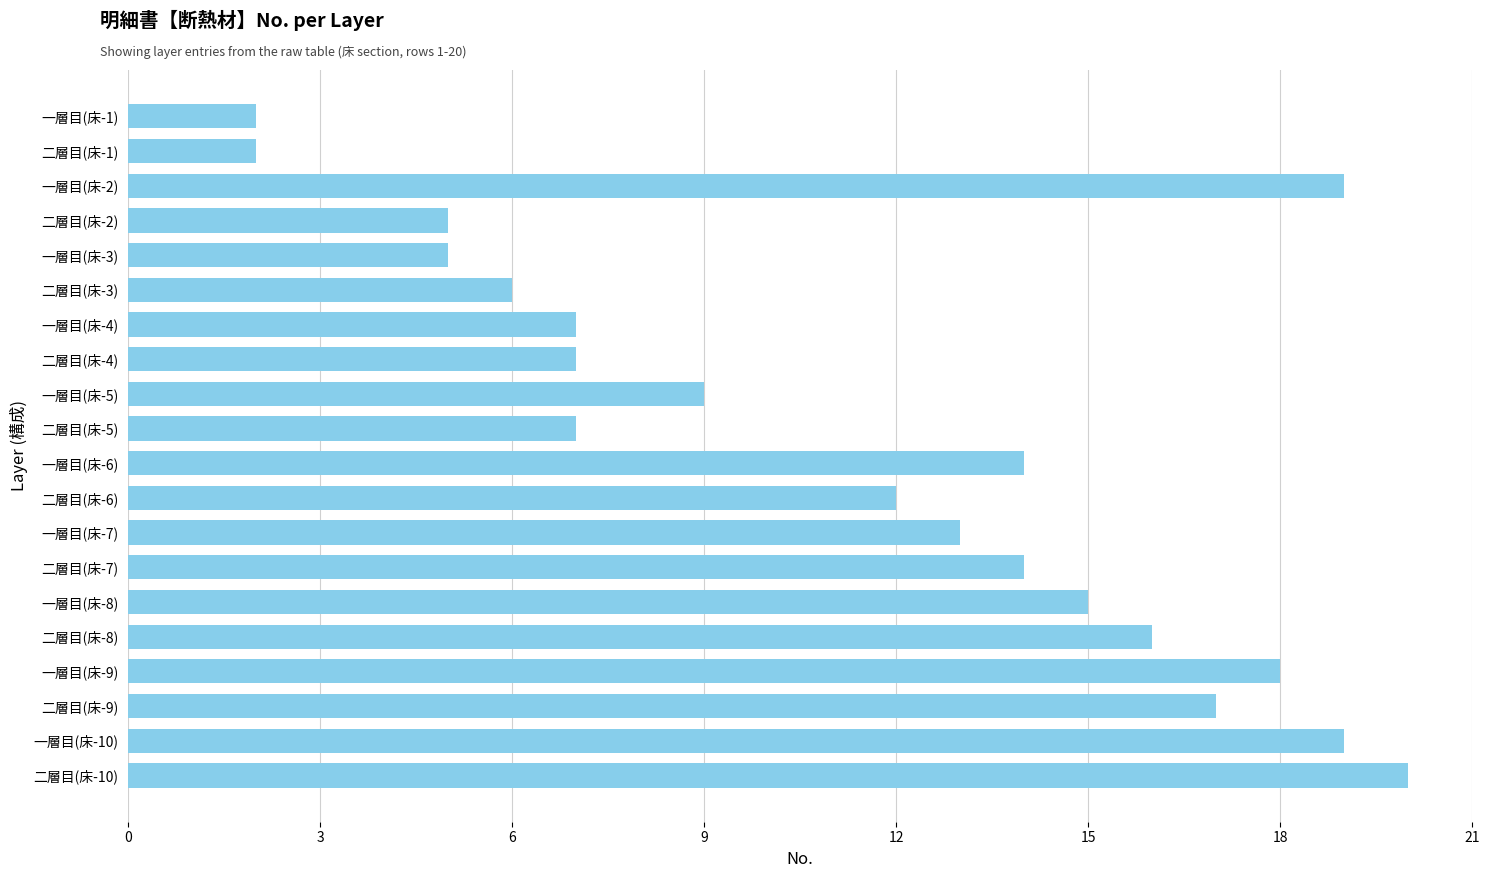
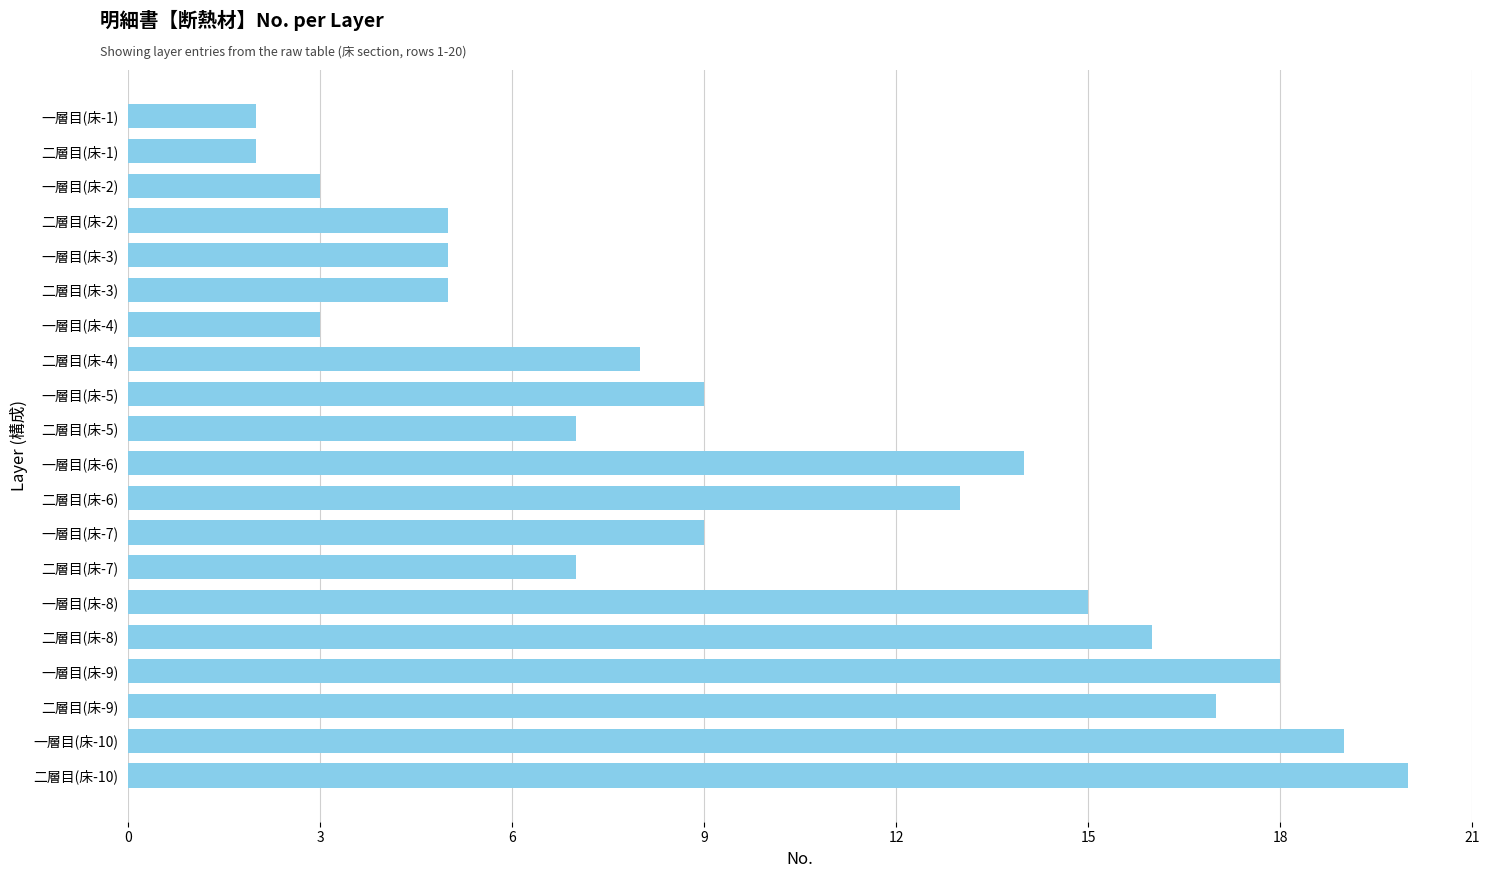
  {
    "一層目(床-1)": 2,
    "二層目(床-1)": 2,
-   "一層目(床-2)": 19,
+   "一層目(床-2)": 3,
    "二層目(床-2)": 5,
    "一層目(床-3)": 5,
-   "二層目(床-3)": 6,
-   "一層目(床-4)": 7,
-   "二層目(床-4)": 7,
+   "二層目(床-3)": 5,
+   "一層目(床-4)": 3,
+   "二層目(床-4)": 8,
    "一層目(床-5)": 9,
    "二層目(床-5)": 7,
    "一層目(床-6)": 14,
-   "二層目(床-6)": 12,
-   "一層目(床-7)": 13,
-   "二層目(床-7)": 14,
+   "二層目(床-6)": 13,
+   "一層目(床-7)": 9,
+   "二層目(床-7)": 7,
    "一層目(床-8)": 15,
    "二層目(床-8)": 16,
    "一層目(床-9)": 18,
    "二層目(床-9)": 17,
    "一層目(床-10)": 19,
    "二層目(床-10)": 20
  }
